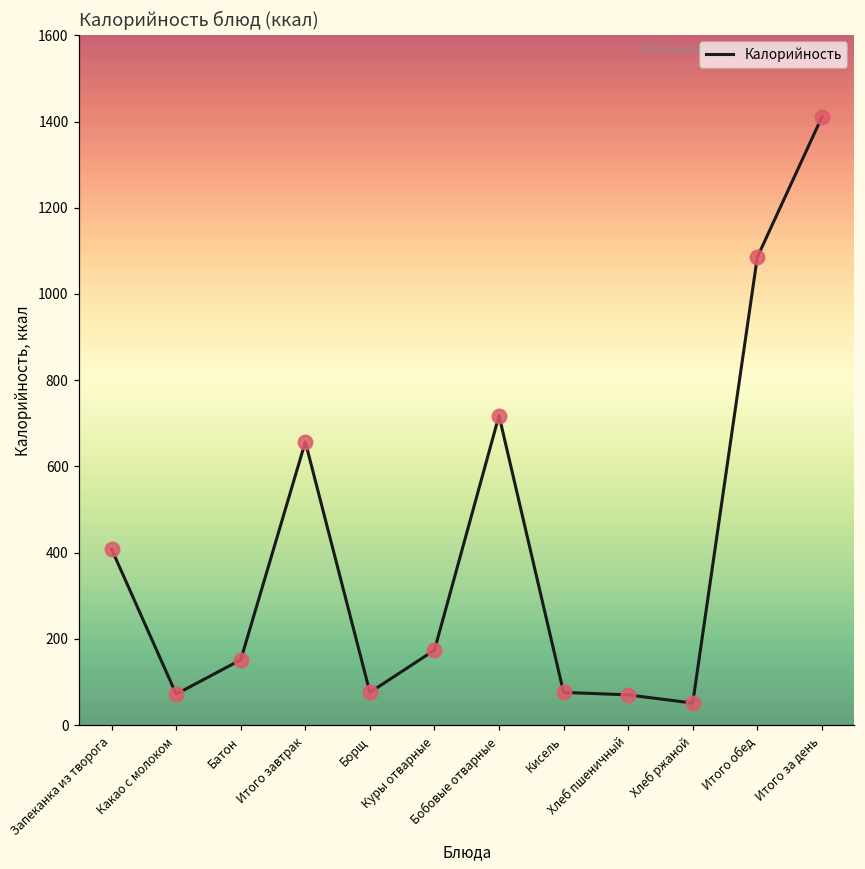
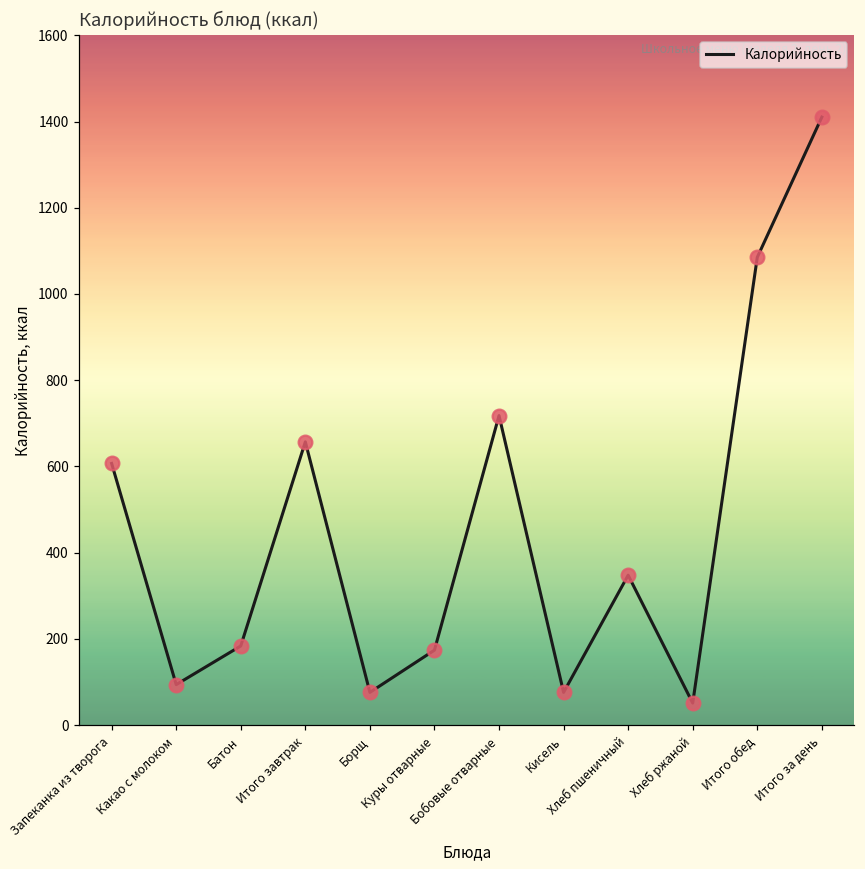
  {
-   "Запеканка из творога": 410,
-   "Какао с молоком": 70,
-   "Батон": 150,
+   "Запеканка из творога": 610,
+   "Какао с молоком": 90,
+   "Батон": 180,
    "Итого завтрак": 660,
    "Борщ": 80,
    "Куры отварные": 170,
    "Бобовые отварные": 720,
    "Кисель": 80,
-   "Хлеб пшеничный": 70,
+   "Хлеб пшеничный": 350,
    "Хлеб ржаной": 50,
    "Итого обед": 1090,
    "Итого за день": 1410
  }
